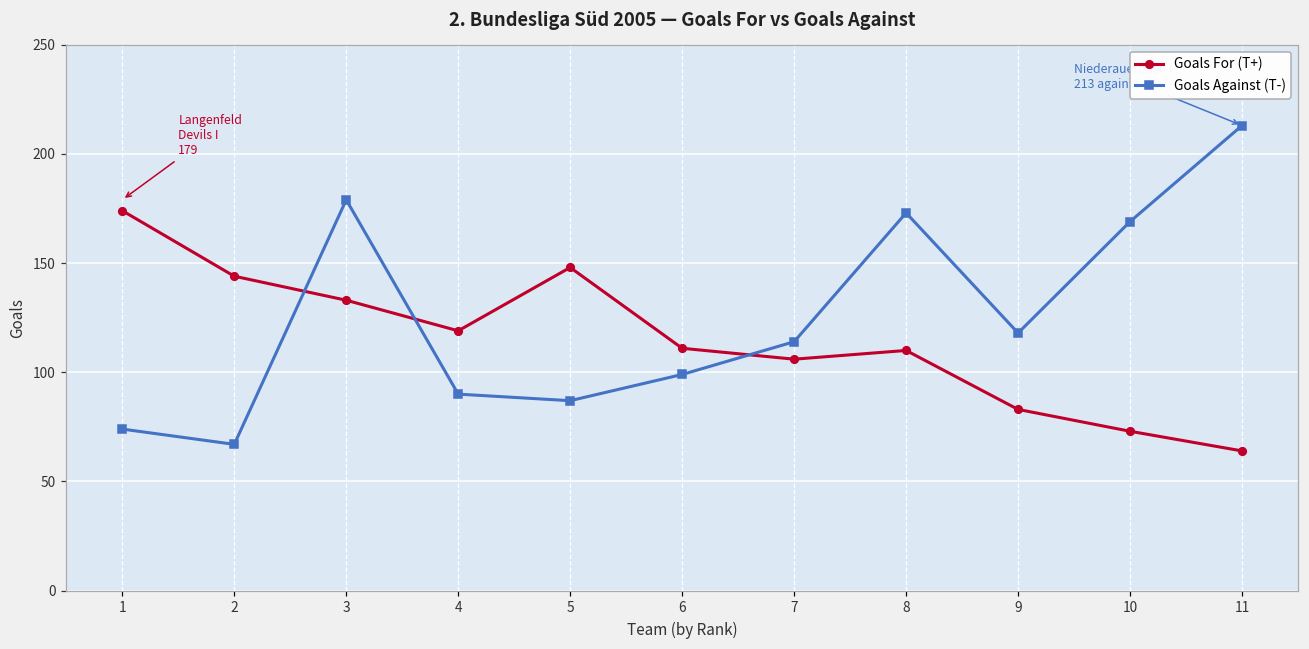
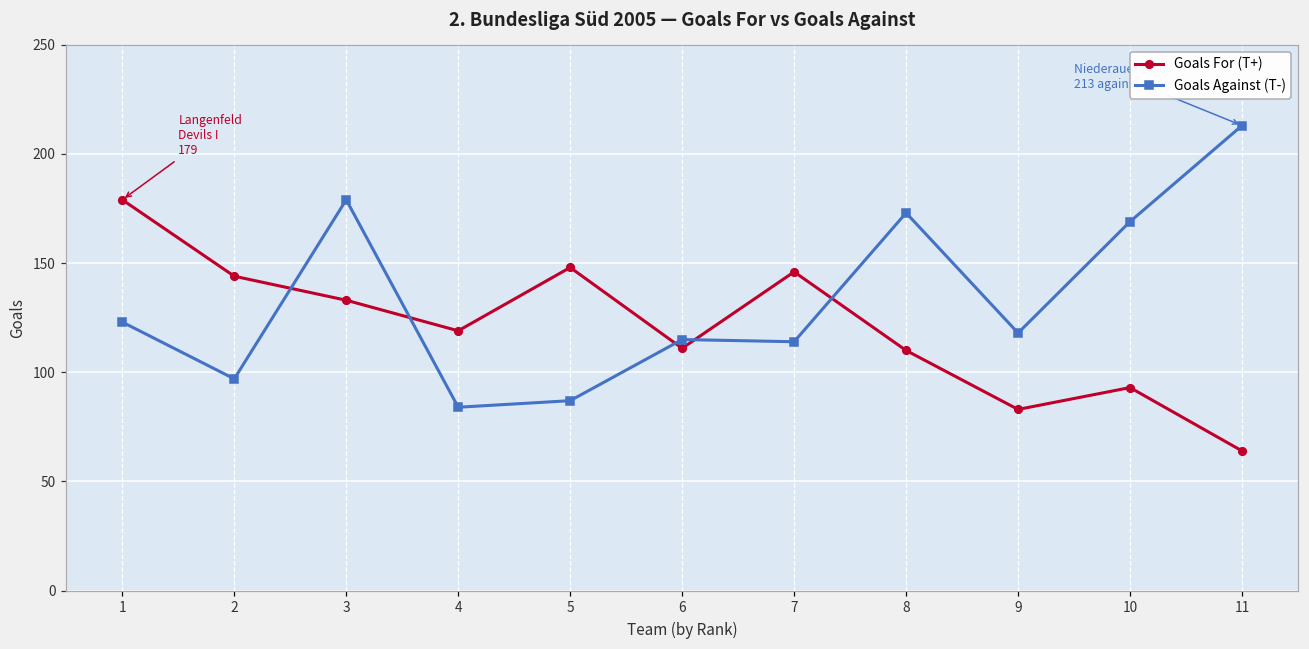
  {
    "Goals For (T+)": {
-     "1": 174,
+     "1": 179,
      "2": 144,
      "3": 133,
      "4": 119,
      "5": 148,
      "6": 111,
-     "7": 106,
+     "7": 146,
      "8": 110,
      "9": 83,
-     "10": 73,
+     "10": 93,
      "11": 64
    },
    "Goals Against (T-)": {
-     "1": 74,
-     "2": 67,
+     "1": 123,
+     "2": 97,
      "3": 179,
-     "4": 90,
+     "4": 84,
      "5": 87,
-     "6": 99,
+     "6": 115,
      "7": 114,
      "8": 173,
      "9": 118,
      "10": 169
    }
  }
